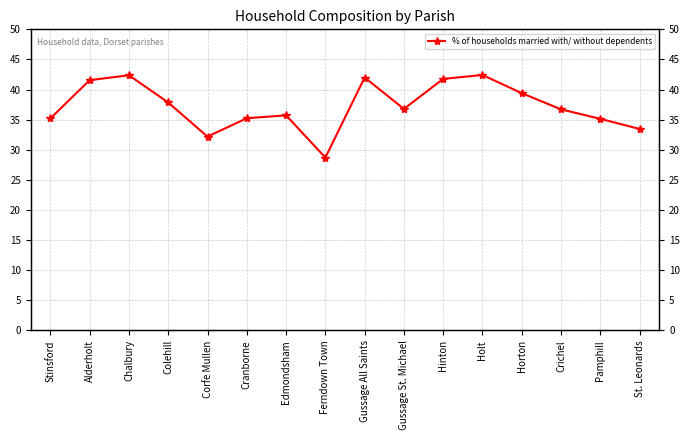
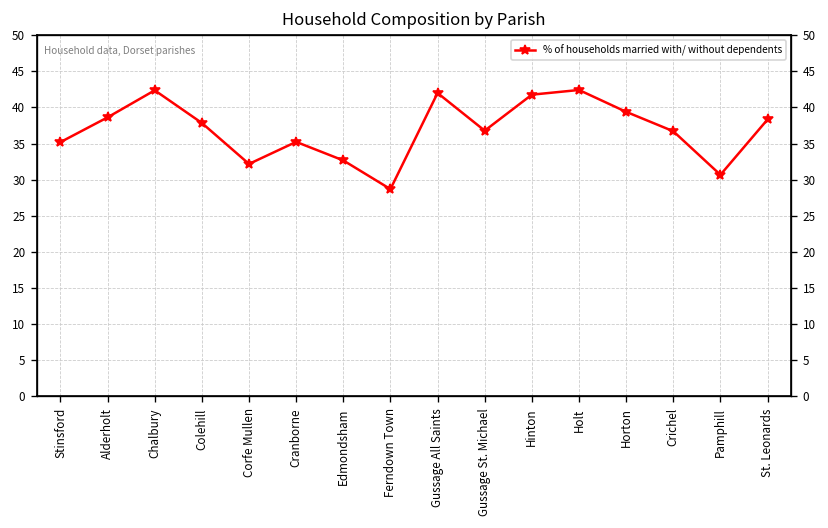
  {
    "Stinsford": 35,
-   "Alderholt": 42,
+   "Alderholt": 39,
    "Chalbury": 42,
    "Colehill": 38,
    "Corfe Mullen": 32,
    "Cranborne": 35,
-   "Edmondsham": 36,
+   "Edmondsham": 33,
    "Ferndown Town": 29,
    "Gussage All Saints": 42,
    "Gussage St. Michael": 37,
    "Hinton": 42,
    "Holt": 42,
    "Horton": 39,
    "Crichel": 37,
-   "Pamphill": 35,
-   "St. Leonards": 33
+   "Pamphill": 31,
+   "St. Leonards": 38
  }
